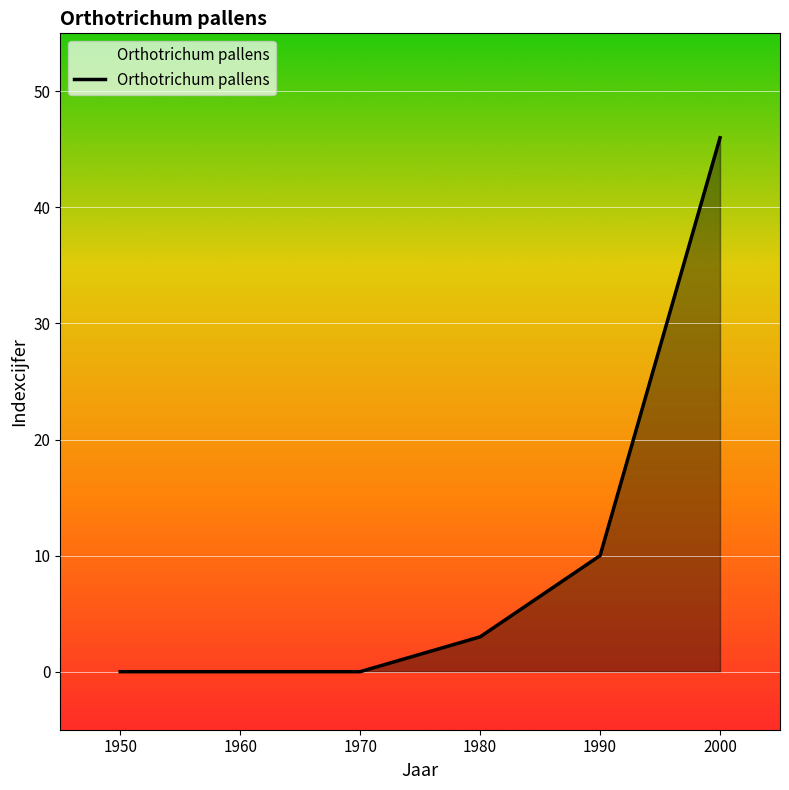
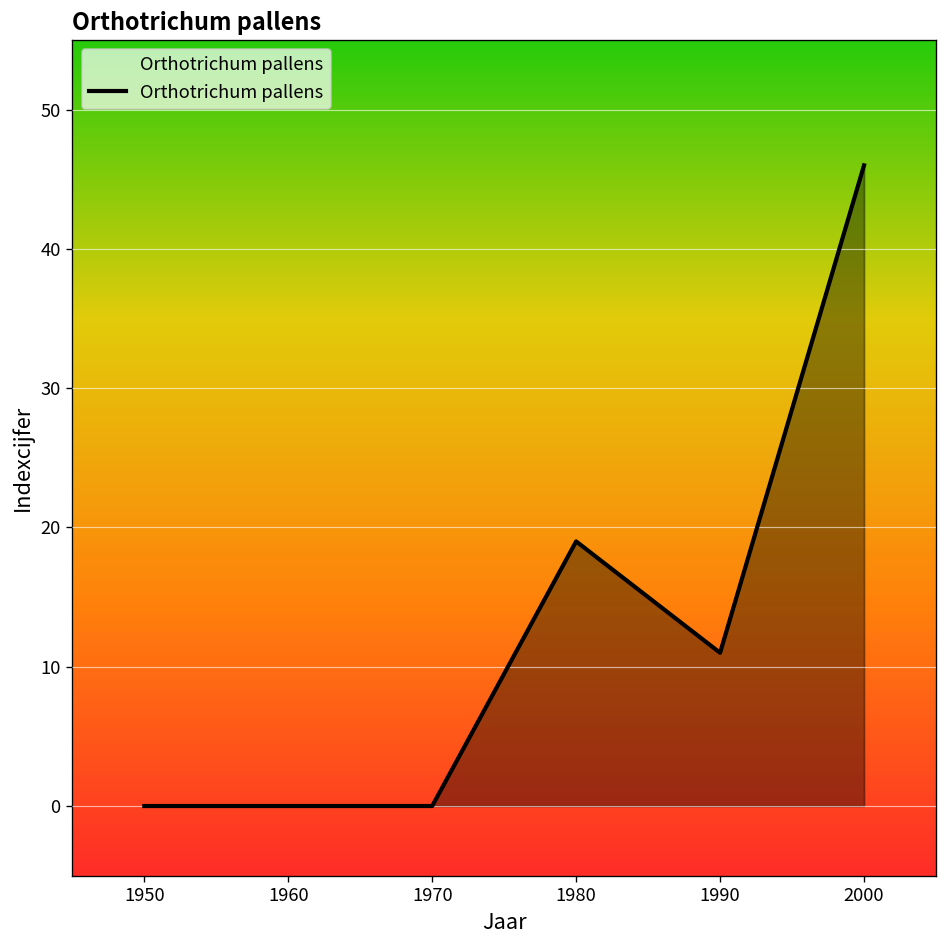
  {
    "1950": 0,
    "1960": 0,
    "1970": 0,
-   "1980": 3,
-   "1990": 10,
+   "1980": 19,
+   "1990": 11,
    "2000": 46
  }
